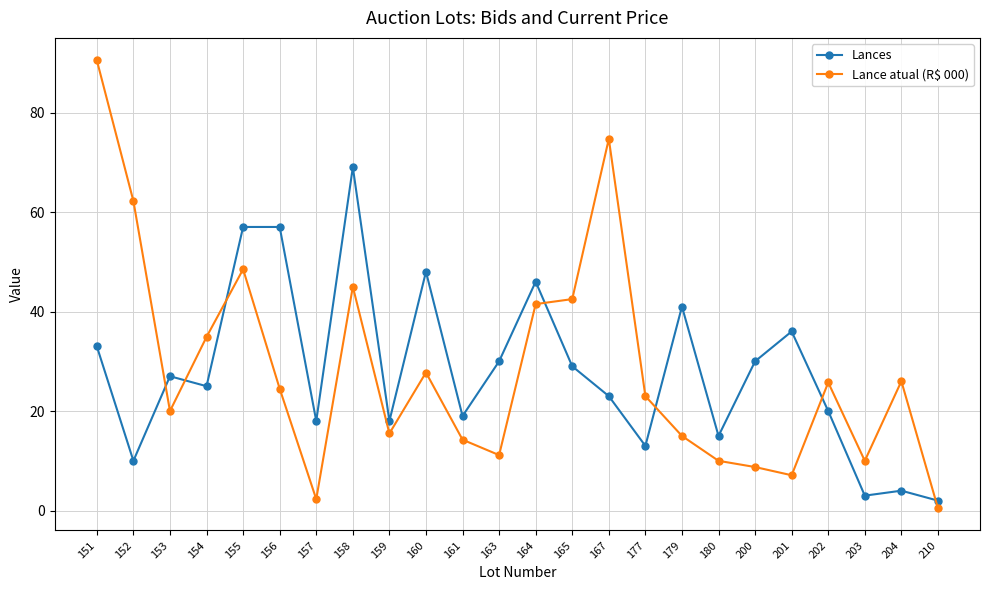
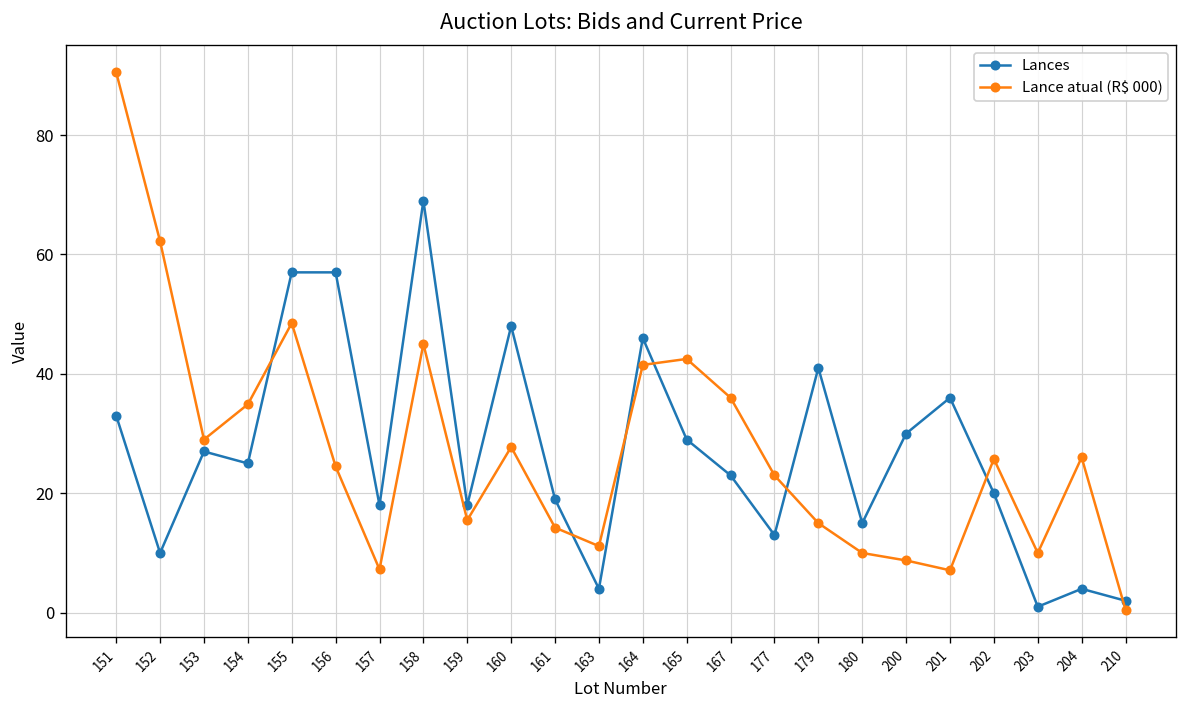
  {
    "Lances": {
      "151": 33,
      "152": 10,
      "153": 27,
      "154": 25,
      "155": 57,
      "156": 57,
      "157": 18,
      "158": 69,
      "159": 18,
      "160": 48,
      "161": 19,
-     "163": 30,
+     "163": 4,
      "164": 46,
      "165": 29,
      "167": 23,
      "177": 13,
      "179": 41,
      "180": 15,
      "200": 30,
      "201": 36,
      "202": 20,
-     "203": 3,
+     "203": 1,
      "204": 4,
      "210": 2
    },
    "Lance atual (R$ 000)": {
      "151": 91,
      "152": 62,
-     "153": 20,
+     "153": 29,
      "154": 35,
      "155": 49,
      "156": 25,
-     "157": 2,
+     "157": 7,
      "158": 45,
      "159": 16,
      "160": 28,
      "161": 14,
      "163": 11,
      "164": 42,
      "165": 43,
-     "167": 75,
+     "167": 36,
      "177": 23,
      "179": 15,
      "180": 10,
      "200": 9,
      "201": 7,
      "202": 26,
      "203": 10,
      "204": 26,
      "210": 1
    }
  }
